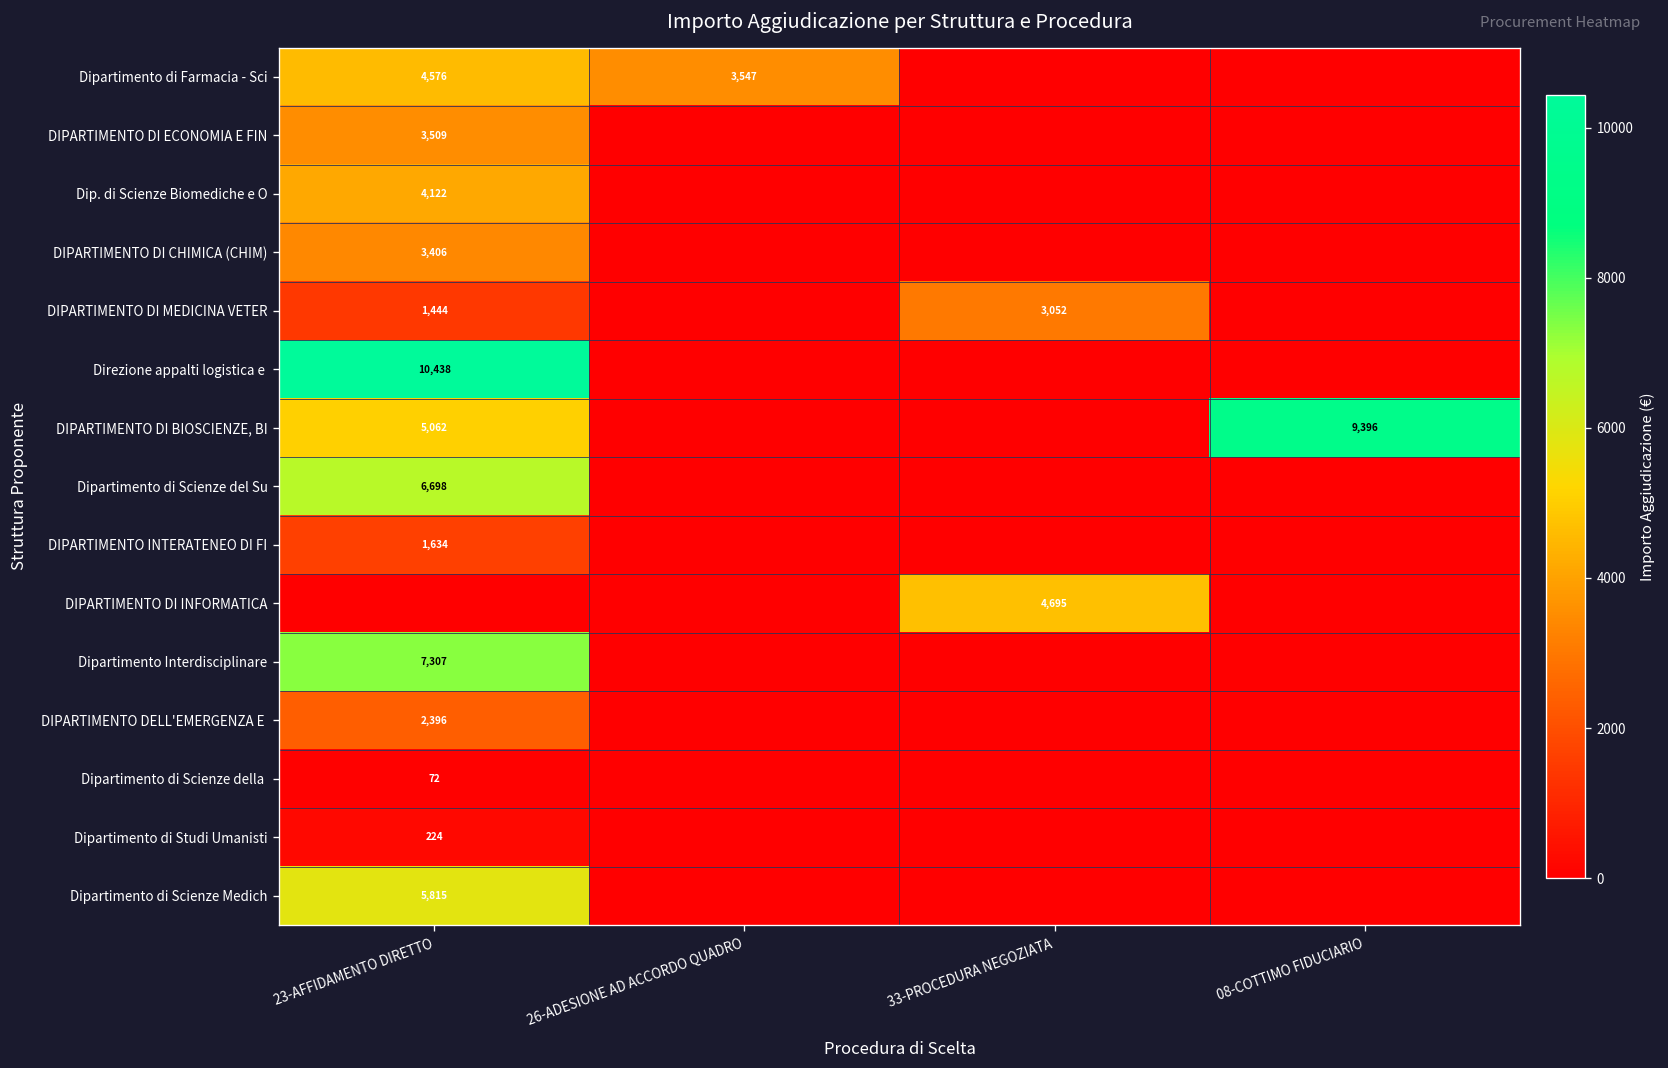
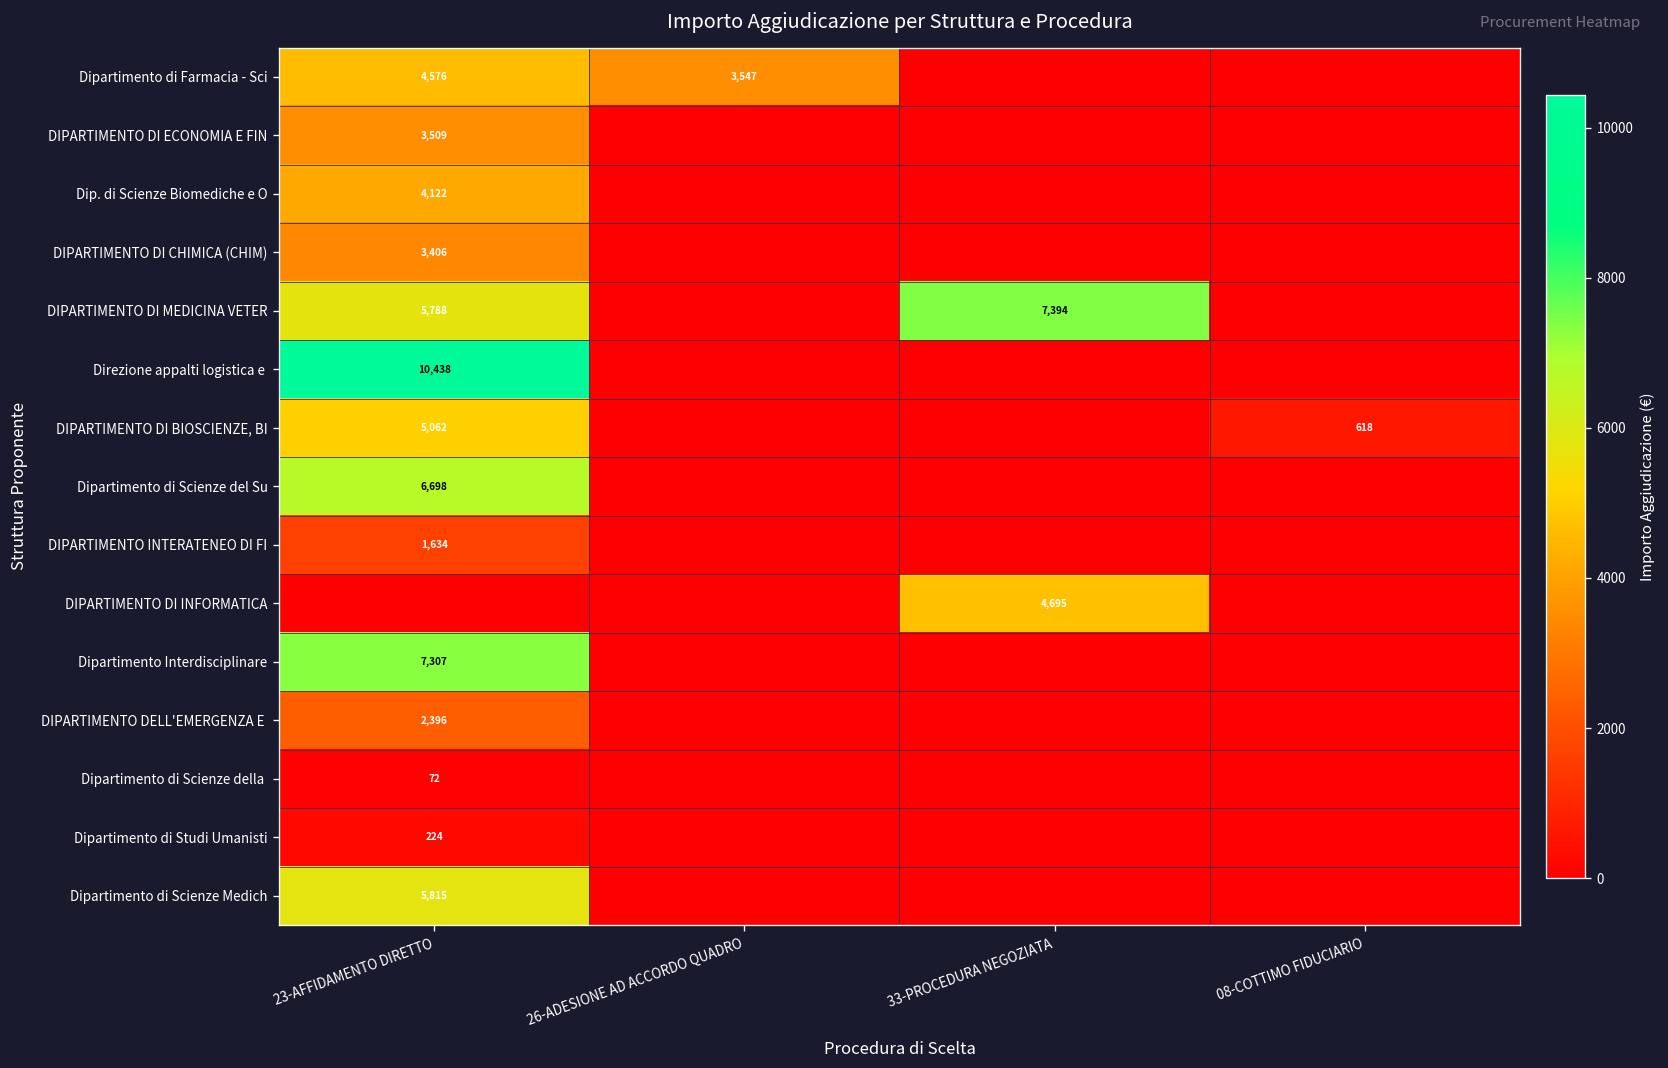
  {
    "Dipartimento di Farmacia - Sci": {
      "23-AFFIDAMENTO DIRETTO": "4,576",
      "26-ADESIONE AD ACCORDO QUADRO": "3,547"
    },
    "DIPARTIMENTO DI ECONOMIA E FIN": {
      "23-AFFIDAMENTO DIRETTO": "3,509"
    },
    "Dip. di Scienze Biomediche e O": {
      "23-AFFIDAMENTO DIRETTO": "4,122"
    },
    "DIPARTIMENTO DI CHIMICA (CHIM)": {
      "23-AFFIDAMENTO DIRETTO": "3,406"
    },
    "DIPARTIMENTO DI MEDICINA VETER": {
-     "23-AFFIDAMENTO DIRETTO": "1,444",
-     "33-PROCEDURA NEGOZIATA": "3,052"
+     "23-AFFIDAMENTO DIRETTO": "5,788",
+     "33-PROCEDURA NEGOZIATA": "7,394"
    },
    "Direzione appalti logistica e": {
      "23-AFFIDAMENTO DIRETTO": "10,438"
    },
    "DIPARTIMENTO DI BIOSCIENZE, BI": {
      "23-AFFIDAMENTO DIRETTO": "5,062",
-     "08-COTTIMO FIDUCIARIO": "9,396"
+     "08-COTTIMO FIDUCIARIO": "618"
    },
    "Dipartimento di Scienze del Su": {
      "23-AFFIDAMENTO DIRETTO": "6,698"
    },
    "DIPARTIMENTO INTERATENEO DI FI": {
      "23-AFFIDAMENTO DIRETTO": "1,634"
    },
    "DIPARTIMENTO DI INFORMATICA": {
      "33-PROCEDURA NEGOZIATA": "4,695"
    },
    "Dipartimento Interdisciplinare": {
      "23-AFFIDAMENTO DIRETTO": "7,307"
    },
    "DIPARTIMENTO DELL'EMERGENZA E": {
      "23-AFFIDAMENTO DIRETTO": "2,396"
    },
    "Dipartimento di Scienze della": {
      "23-AFFIDAMENTO DIRETTO": "72"
    },
    "Dipartimento di Studi Umanisti": {
      "23-AFFIDAMENTO DIRETTO": "224"
    },
    "Dipartimento di Scienze Medich": {
      "23-AFFIDAMENTO DIRETTO": "5,815"
    }
  }
